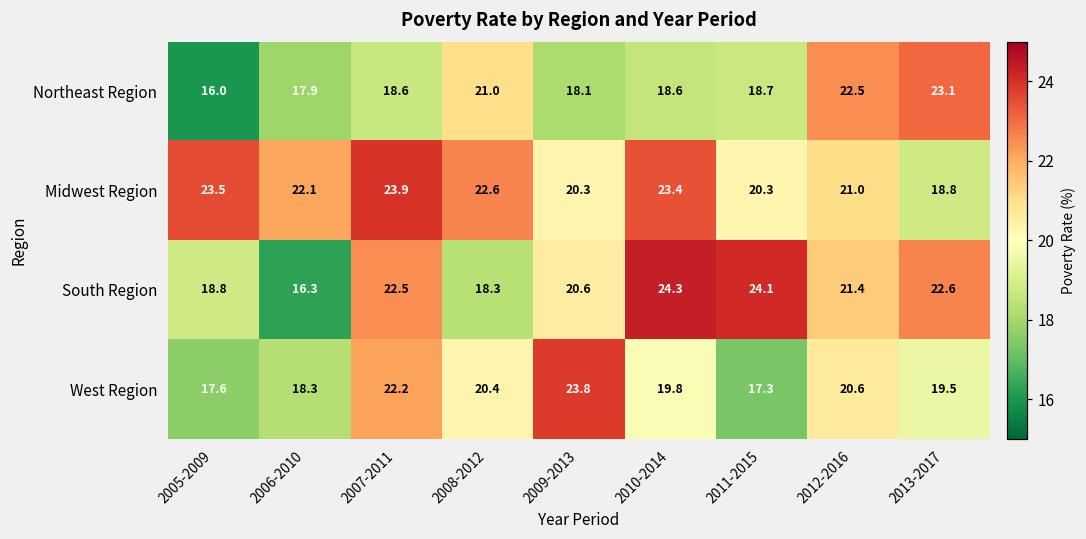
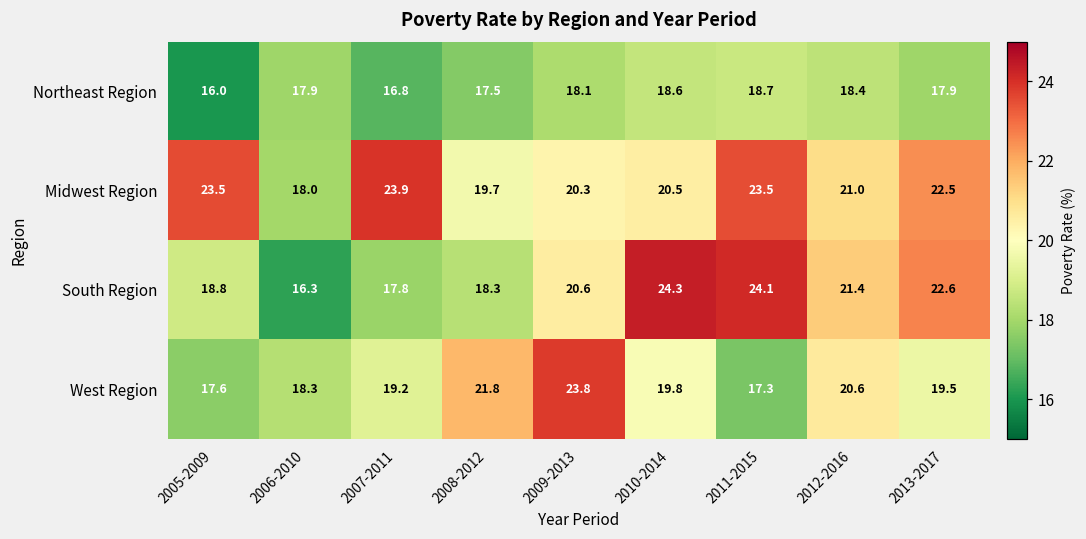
  {
    "Northeast Region": {
      "2005-2009": 16.0,
      "2006-2010": 17.9,
-     "2007-2011": 18.6,
-     "2008-2012": 21.0,
+     "2007-2011": 16.8,
+     "2008-2012": 17.5,
      "2009-2013": 18.1,
      "2010-2014": 18.6,
      "2011-2015": 18.7,
-     "2012-2016": 22.5,
-     "2013-2017": 23.1
+     "2012-2016": 18.4,
+     "2013-2017": 17.9
    },
    "Midwest Region": {
      "2005-2009": 23.5,
-     "2006-2010": 22.1,
+     "2006-2010": 18.0,
      "2007-2011": 23.9,
-     "2008-2012": 22.6,
+     "2008-2012": 19.7,
      "2009-2013": 20.3,
-     "2010-2014": 23.4,
-     "2011-2015": 20.3,
+     "2010-2014": 20.5,
+     "2011-2015": 23.5,
      "2012-2016": 21.0,
-     "2013-2017": 18.8
+     "2013-2017": 22.5
    },
    "South Region": {
      "2005-2009": 18.8,
      "2006-2010": 16.3,
-     "2007-2011": 22.5,
+     "2007-2011": 17.8,
      "2008-2012": 18.3,
      "2009-2013": 20.6,
      "2010-2014": 24.3,
      "2011-2015": 24.1,
      "2012-2016": 21.4,
      "2013-2017": 22.6
    },
    "West Region": {
      "2005-2009": 17.6,
      "2006-2010": 18.3,
-     "2007-2011": 22.2,
-     "2008-2012": 20.4,
+     "2007-2011": 19.2,
+     "2008-2012": 21.8,
      "2009-2013": 23.8,
      "2010-2014": 19.8,
      "2011-2015": 17.3,
      "2012-2016": 20.6,
      "2013-2017": 19.5
    }
  }
